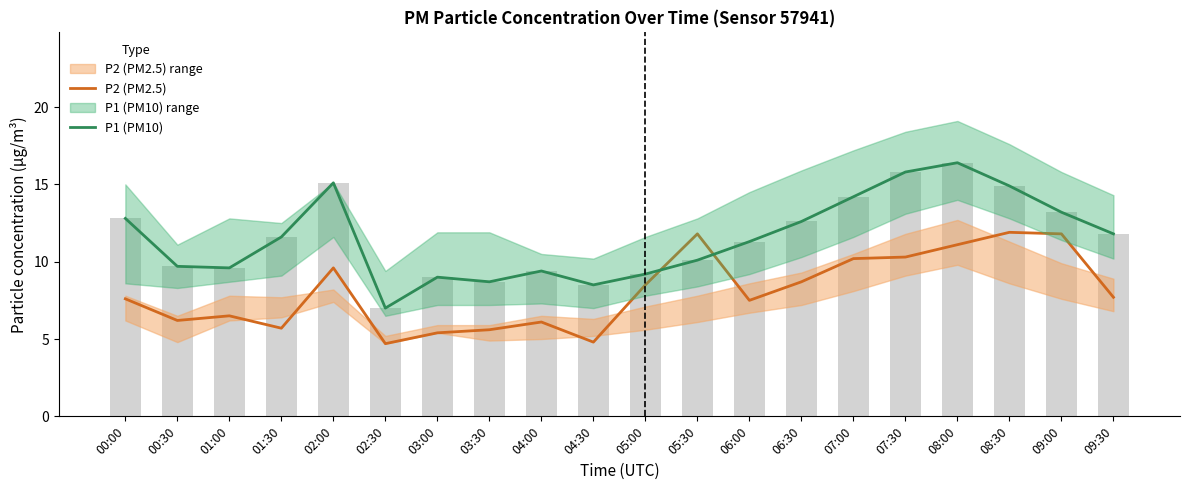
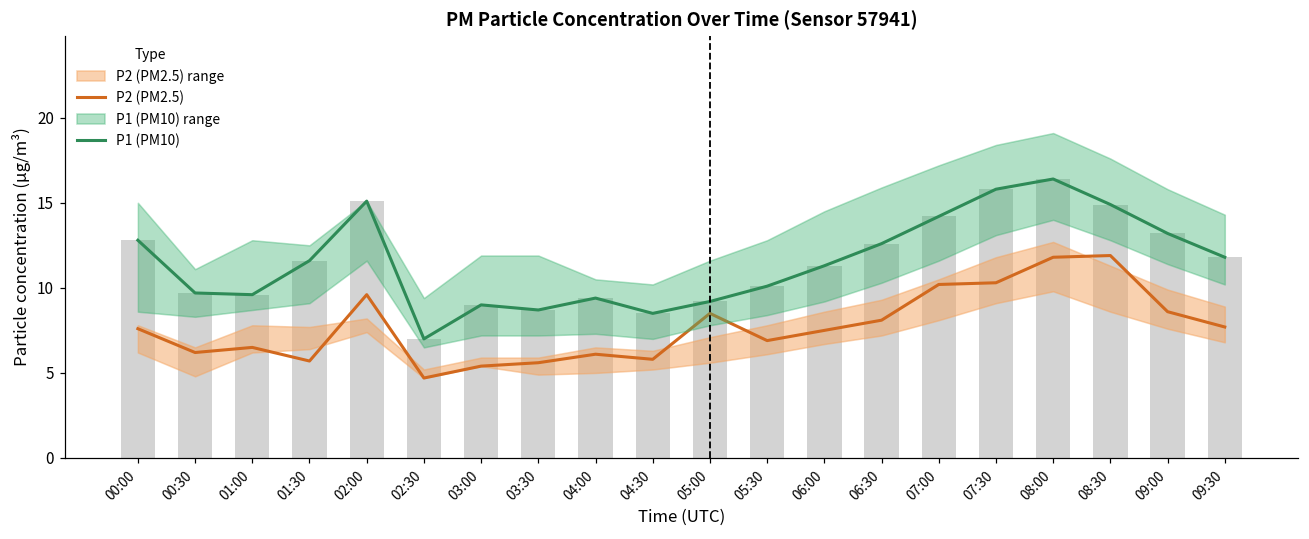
  {
    "P2 (PM2.5)": {
      "00:00": 7.6,
      "00:30": 6.2,
      "01:00": 6.5,
      "01:30": 5.7,
      "02:00": 9.6,
      "02:30": 4.7,
      "03:00": 5.4,
      "03:30": 5.6,
      "04:00": 6.1,
-     "04:30": 4.8,
+     "04:30": 5.8,
      "05:00": 8.5,
-     "05:30": 11.8,
+     "05:30": 6.9,
      "06:00": 7.5,
-     "06:30": 8.7,
+     "06:30": 8.1,
      "07:00": 10.2,
      "07:30": 10.3,
-     "08:00": 11.1,
+     "08:00": 11.8,
      "08:30": 11.9,
-     "09:00": 11.8,
+     "09:00": 8.6,
      "09:30": 7.7
    }
  }
